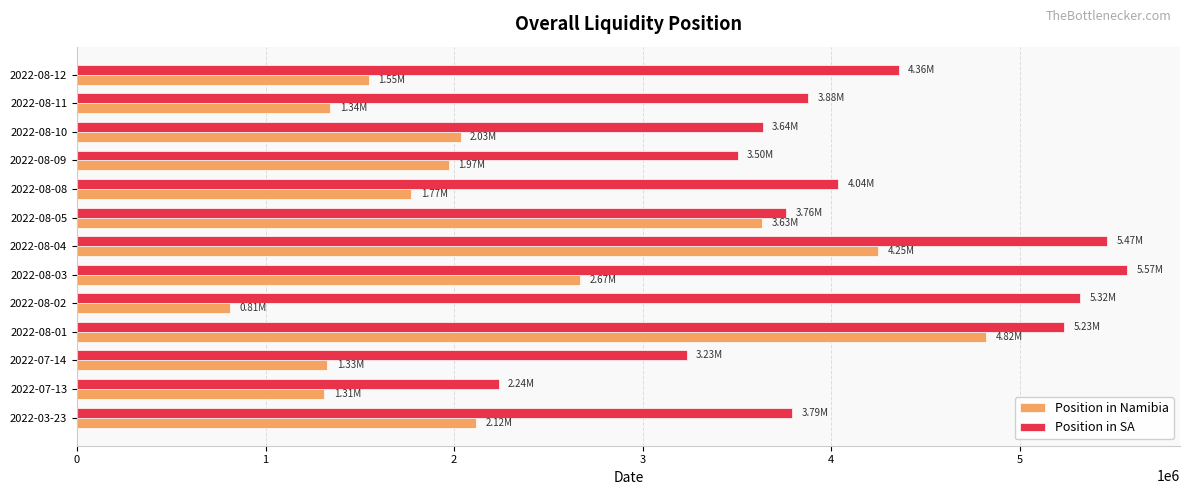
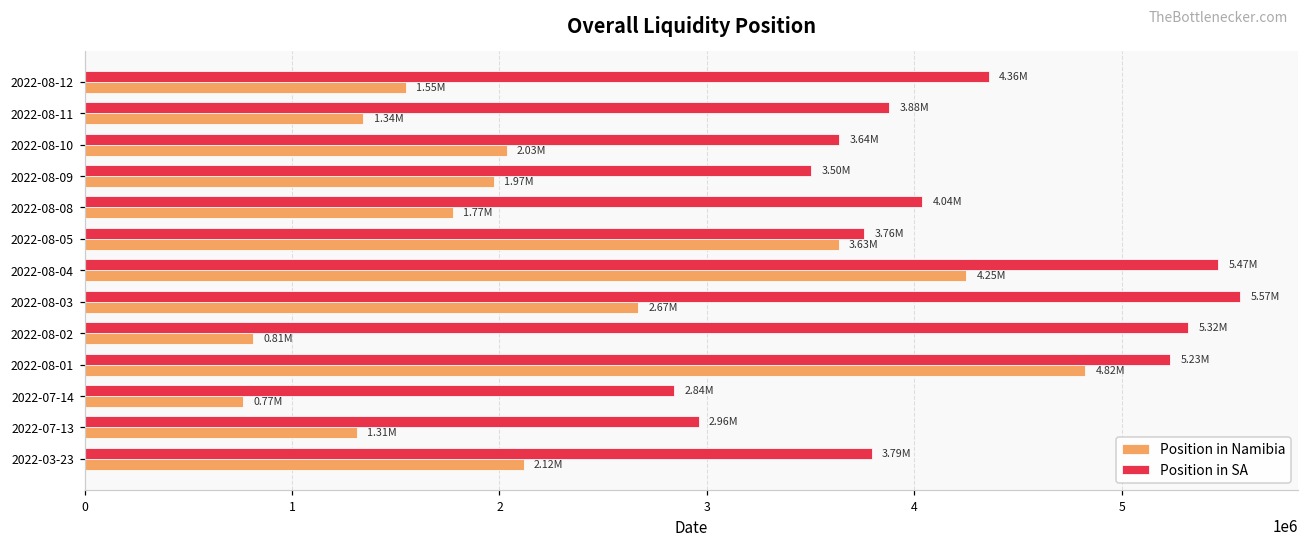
  {
    "Position in Namibia": {
      "2022-08-12": "1.55M",
      "2022-08-11": "1.34M",
      "2022-08-10": "2.03M",
      "2022-08-09": "1.97M",
      "2022-08-08": "1.77M",
      "2022-08-05": "3.63M",
      "2022-08-04": "4.25M",
      "2022-08-03": "2.67M",
      "2022-08-02": "0.81M",
      "2022-08-01": "4.82M",
-     "2022-07-14": "1.33M",
+     "2022-07-14": "0.77M",
      "2022-07-13": "1.31M",
      "2022-03-23": "2.12M"
    },
    "Position in SA": {
      "2022-08-12": "4.36M",
      "2022-08-11": "3.88M",
      "2022-08-10": "3.64M",
      "2022-08-09": "3.50M",
      "2022-08-08": "4.04M",
      "2022-08-05": "3.76M",
      "2022-08-04": "5.47M",
      "2022-08-03": "5.57M",
      "2022-08-02": "5.32M",
      "2022-08-01": "5.23M",
-     "2022-07-14": "3.23M",
-     "2022-07-13": "2.24M",
+     "2022-07-14": "2.84M",
+     "2022-07-13": "2.96M",
      "2022-03-23": "3.79M"
    }
  }
